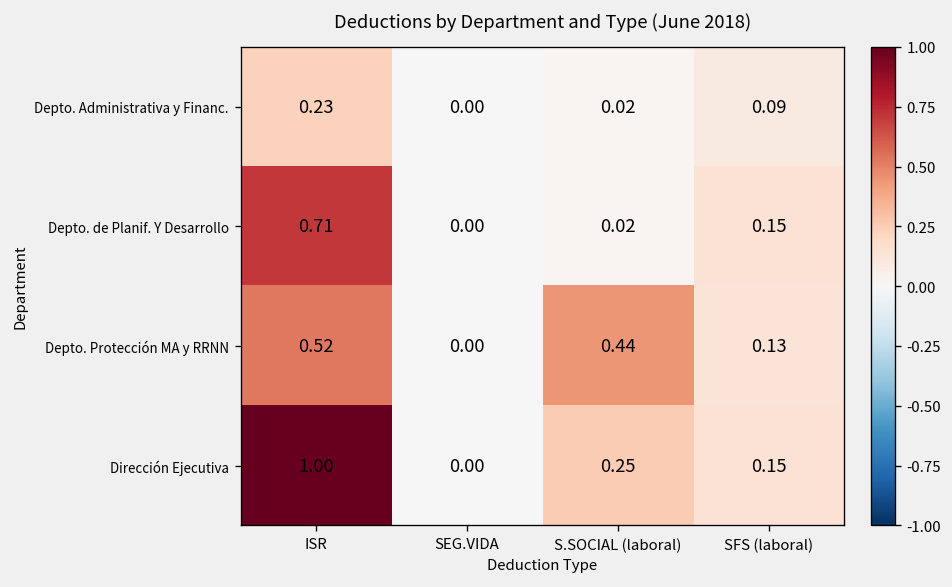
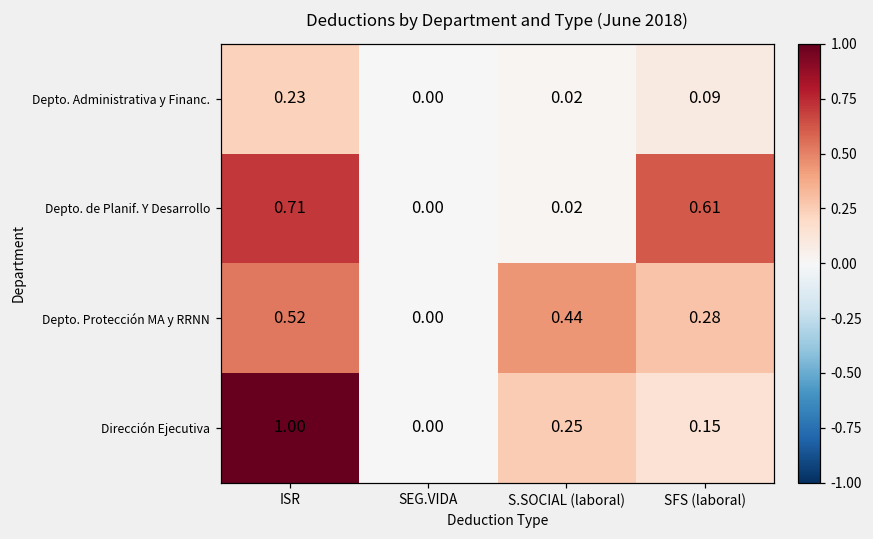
  {
    "Depto. Administrativa y Financ.": {
      "ISR": 0.23,
      "SEG.VIDA": 0.00,
      "S.SOCIAL (laboral)": 0.02,
      "SFS (laboral)": 0.09
    },
    "Depto. de Planif. Y Desarrollo": {
      "ISR": 0.71,
      "SEG.VIDA": 0.00,
      "S.SOCIAL (laboral)": 0.02,
-     "SFS (laboral)": 0.15
+     "SFS (laboral)": 0.61
    },
    "Depto. Protección MA y RRNN": {
      "ISR": 0.52,
      "SEG.VIDA": 0.00,
      "S.SOCIAL (laboral)": 0.44,
-     "SFS (laboral)": 0.13
+     "SFS (laboral)": 0.28
    },
    "Dirección Ejecutiva": {
      "ISR": 1.00,
      "SEG.VIDA": 0.00,
      "S.SOCIAL (laboral)": 0.25,
      "SFS (laboral)": 0.15
    }
  }
